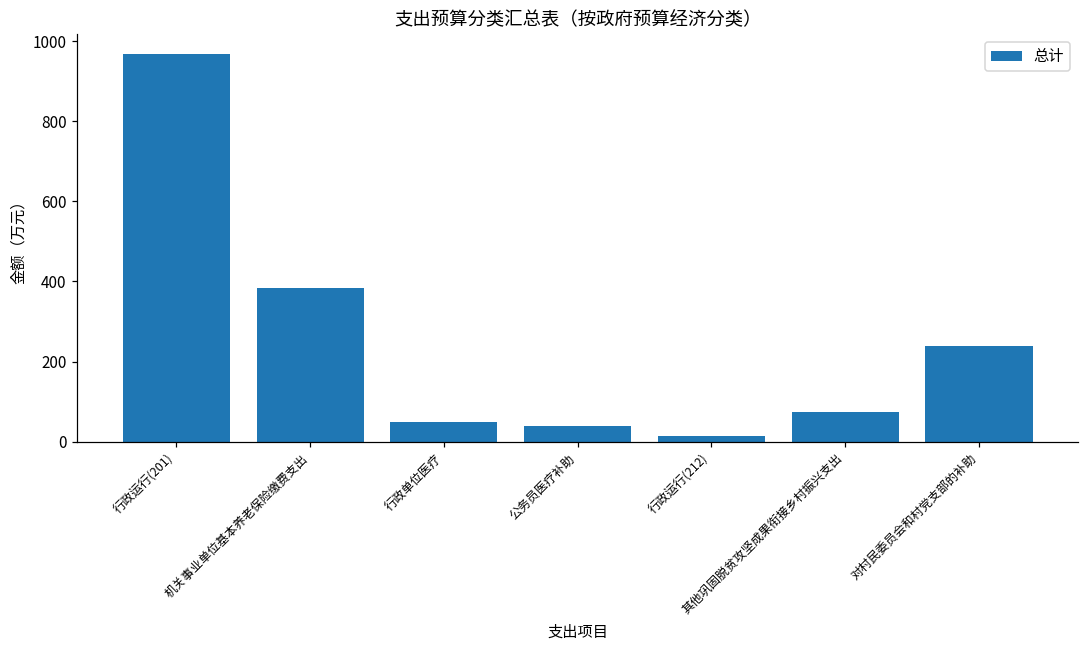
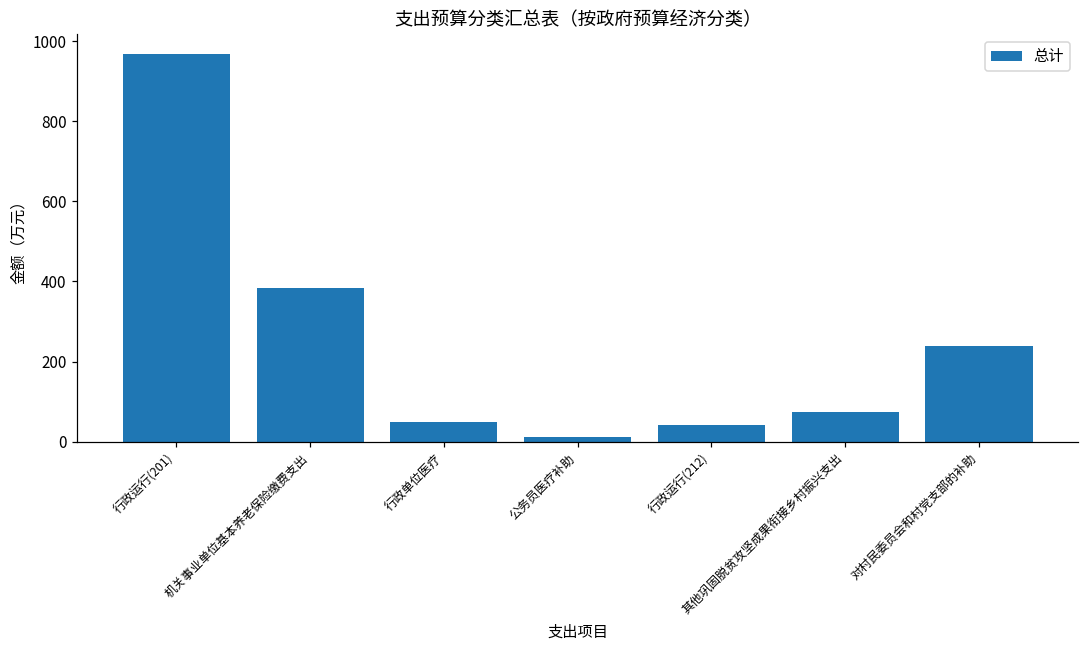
  {
    "行政运行(201)": 970,
    "机关事业单位基本养老保险缴费支出": 380,
    "行政单位医疗": 50,
-   "公务员医疗补助": 40,
-   "行政运行(212)": 10,
+   "公务员医疗补助": 10,
+   "行政运行(212)": 40,
    "其他巩固脱贫攻坚成果衔接乡村振兴支出": 70,
    "对村民委员会和村党支部的补助": 240
  }
